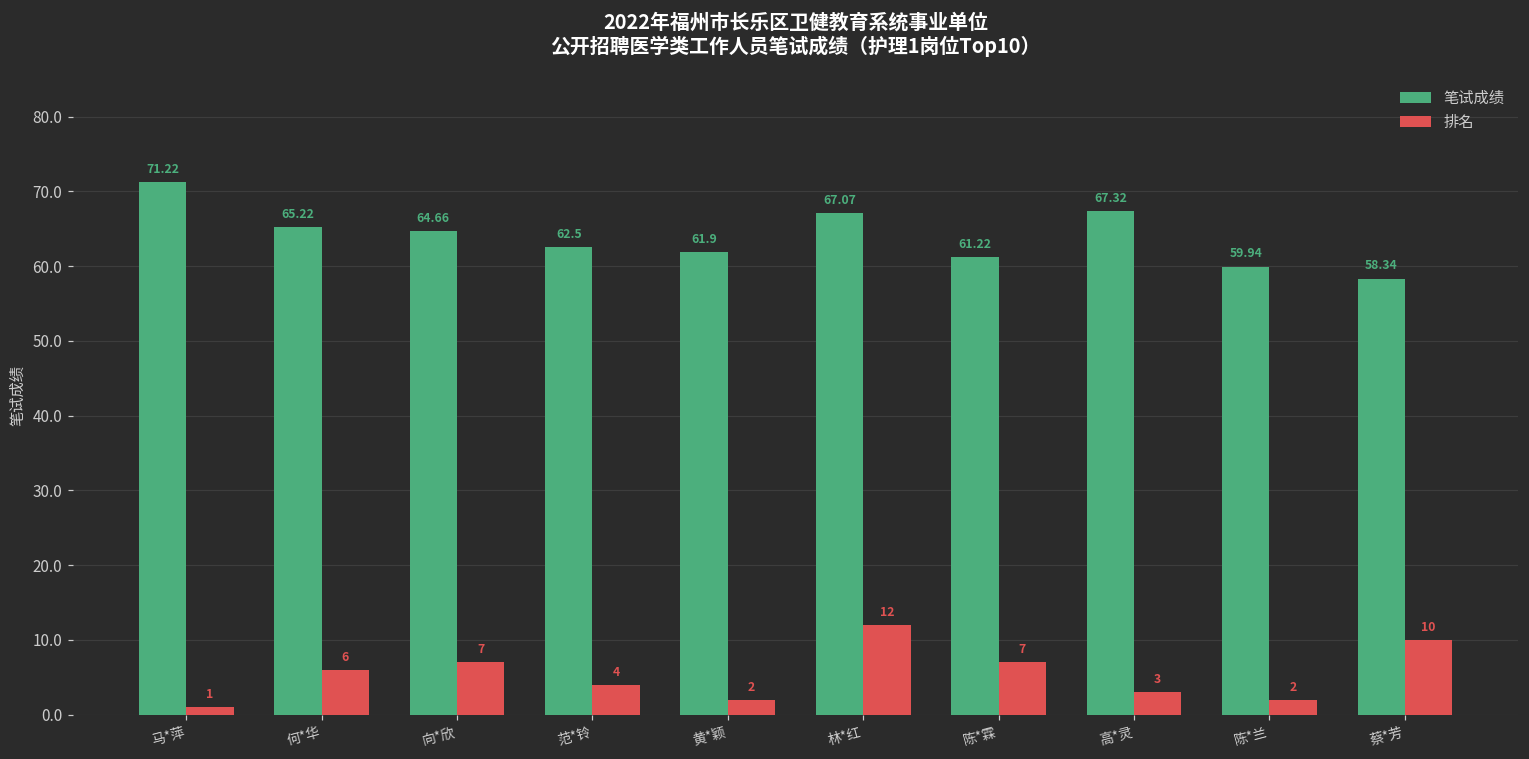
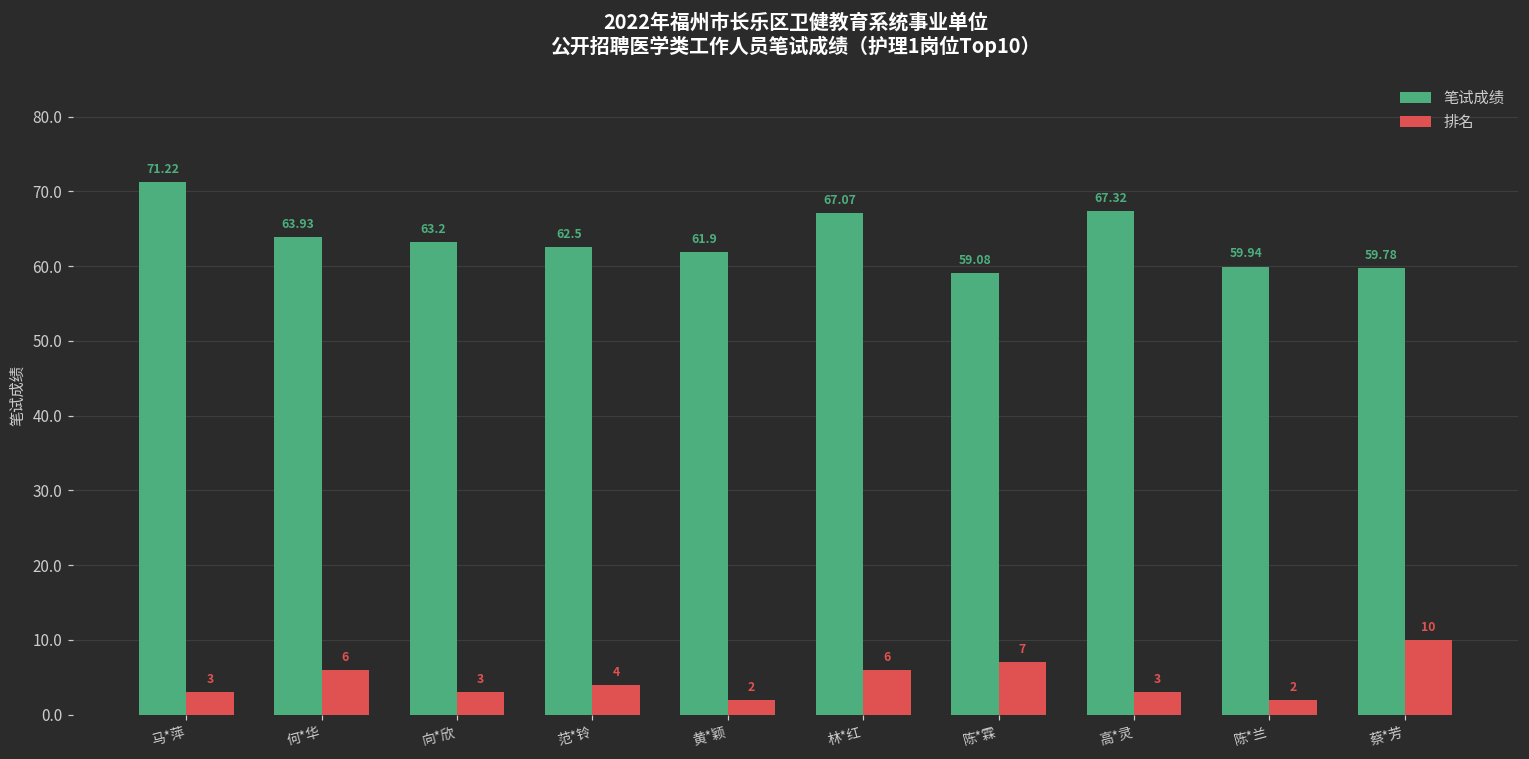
  {
    "笔试成绩": {
      "马*萍": 71.22,
-     "何*华": 65.22,
-     "向*欣": 64.66,
+     "何*华": 63.93,
+     "向*欣": 63.2,
      "范*铃": 62.5,
      "黄*颖": 61.9,
      "林*红": 67.07,
-     "陈*霖": 61.22,
+     "陈*霖": 59.08,
      "高*灵": 67.32,
      "陈*兰": 59.94,
-     "蔡*芳": 58.34
+     "蔡*芳": 59.78
    },
    "排名": {
-     "马*萍": 1,
+     "马*萍": 3,
      "何*华": 6,
-     "向*欣": 7,
+     "向*欣": 3,
      "范*铃": 4,
      "黄*颖": 2,
-     "林*红": 12,
+     "林*红": 6,
      "陈*霖": 7,
      "高*灵": 3,
      "陈*兰": 2,
      "蔡*芳": 10
    }
  }
